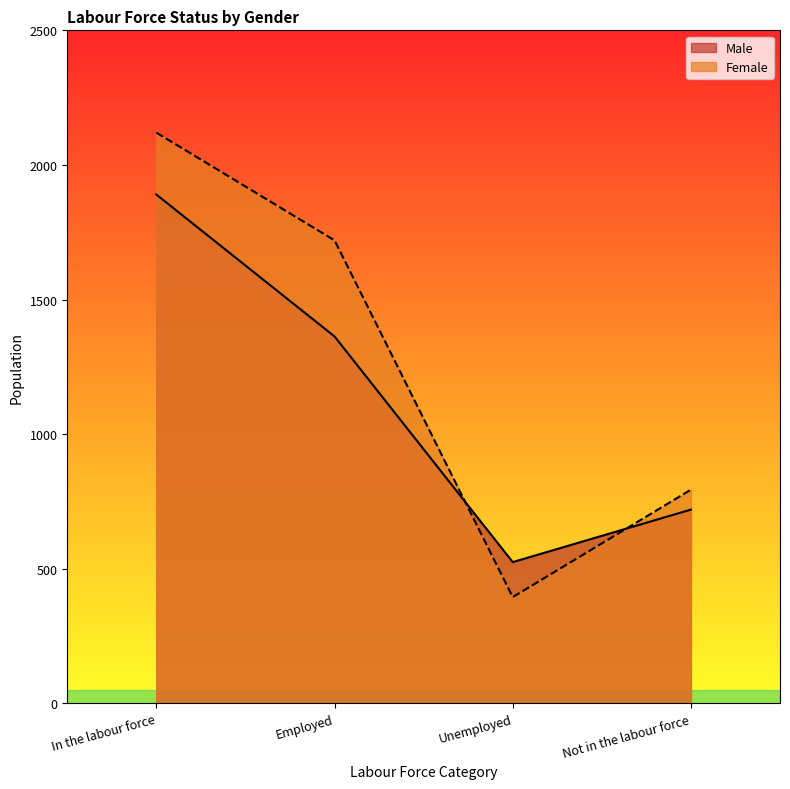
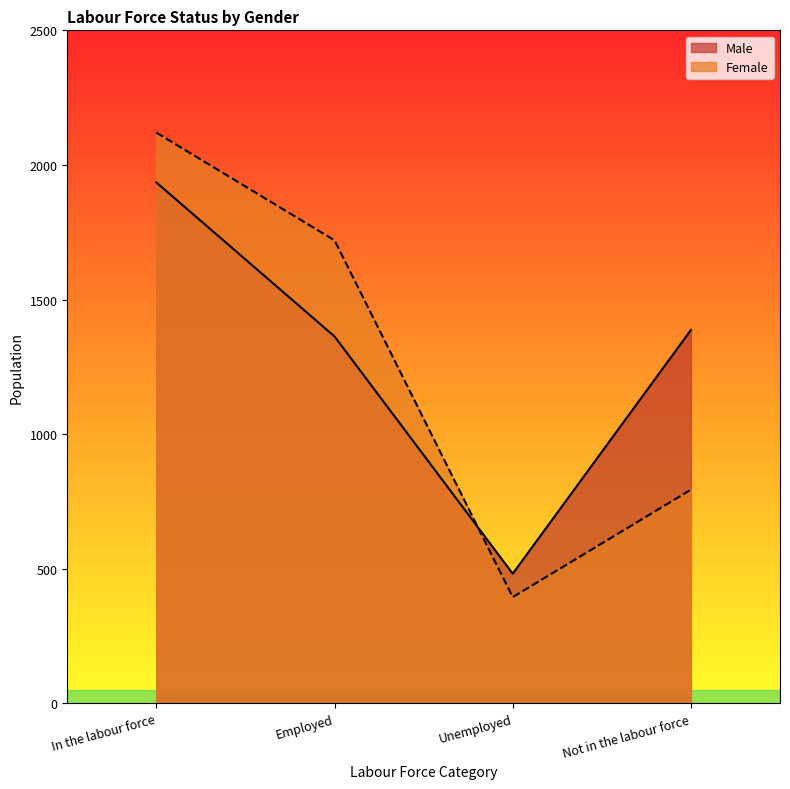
  {
    "Male": {
-     "In the labour force": 1890,
+     "In the labour force": 1940,
      "Employed": 1360,
-     "Unemployed": 530,
-     "Not in the labour force": 720
+     "Unemployed": 480,
+     "Not in the labour force": 1390
    },
    "Female": {
      "In the labour force": 2120,
      "Employed": 1720,
      "Unemployed": 400,
      "Not in the labour force": 790
    }
  }
